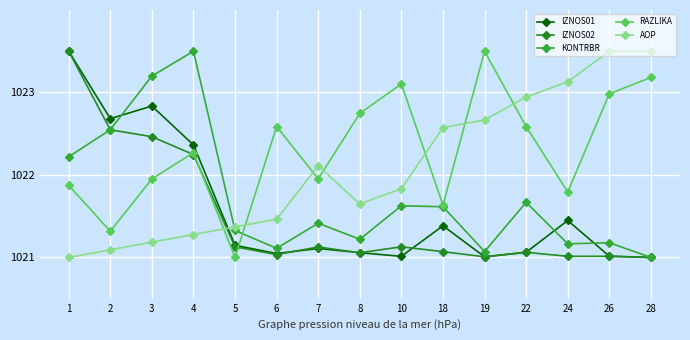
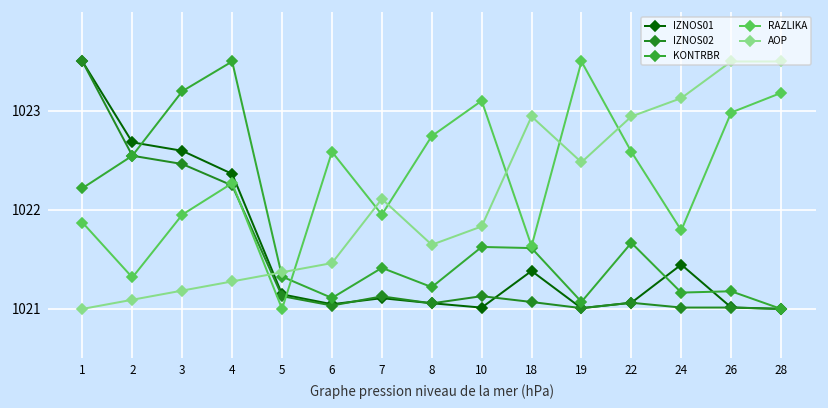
  {
    "IZNOS01": {
      "2": 1022.7,
-     "3": 1022.8,
+     "3": 1022.6,
      "4": 1022.4,
      "10": 1021.0,
      "18": 1021.4,
      "24": 1021.4
    },
    "AOP": {
      "1": 1021.0,
      "2": 1021.1,
      "3": 1021.2,
      "4": 1021.3,
      "5": 1021.4,
      "6": 1021.5,
      "7": 1022.1,
      "8": 1021.6,
      "10": 1021.8,
-     "18": 1022.6,
-     "19": 1022.7,
+     "18": 1022.9,
+     "19": 1022.5,
      "22": 1022.9,
      "24": 1023.1
    }
  }
